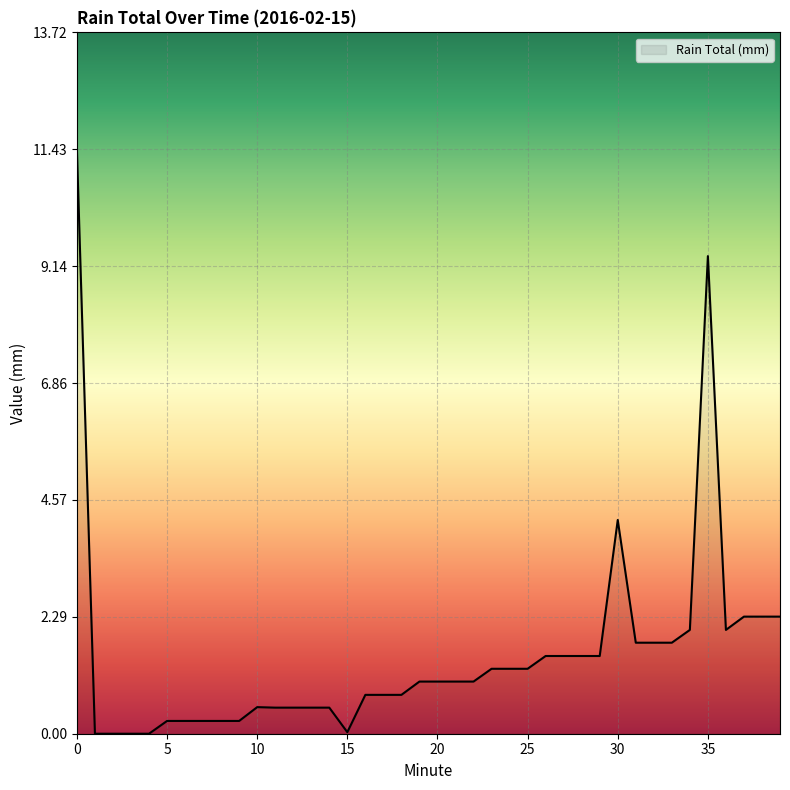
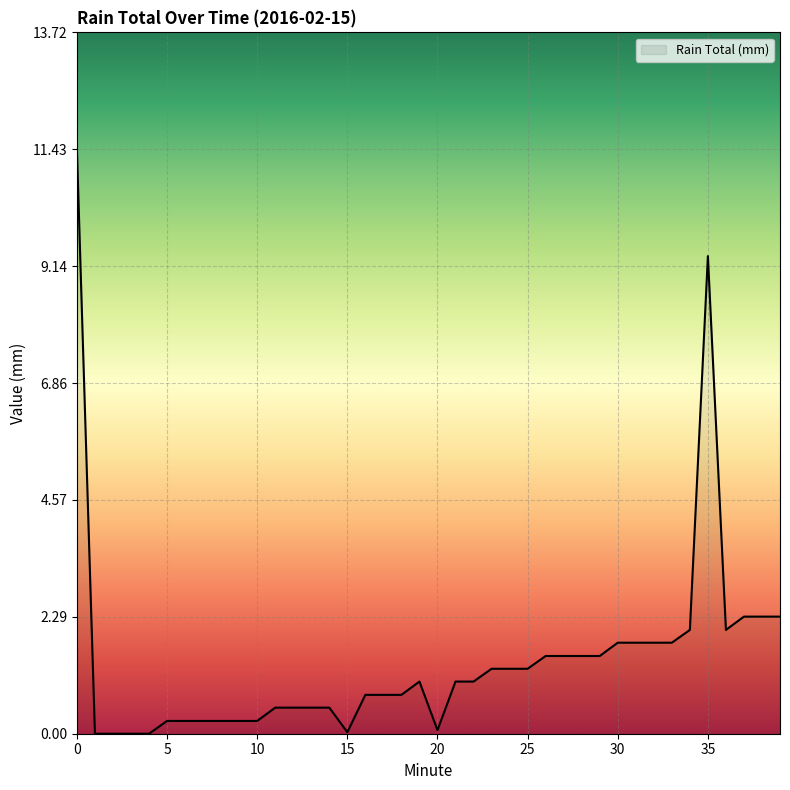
  {
    "0": 11.4,
    "5": 0.3,
-   "10": 0.5,
+   "10": 0.3,
    "15": 0.0,
-   "20": 1.0,
+   "20": 0.1,
    "25": 1.3,
-   "30": 4.2,
+   "30": 1.8,
    "35": 9.3
  }
